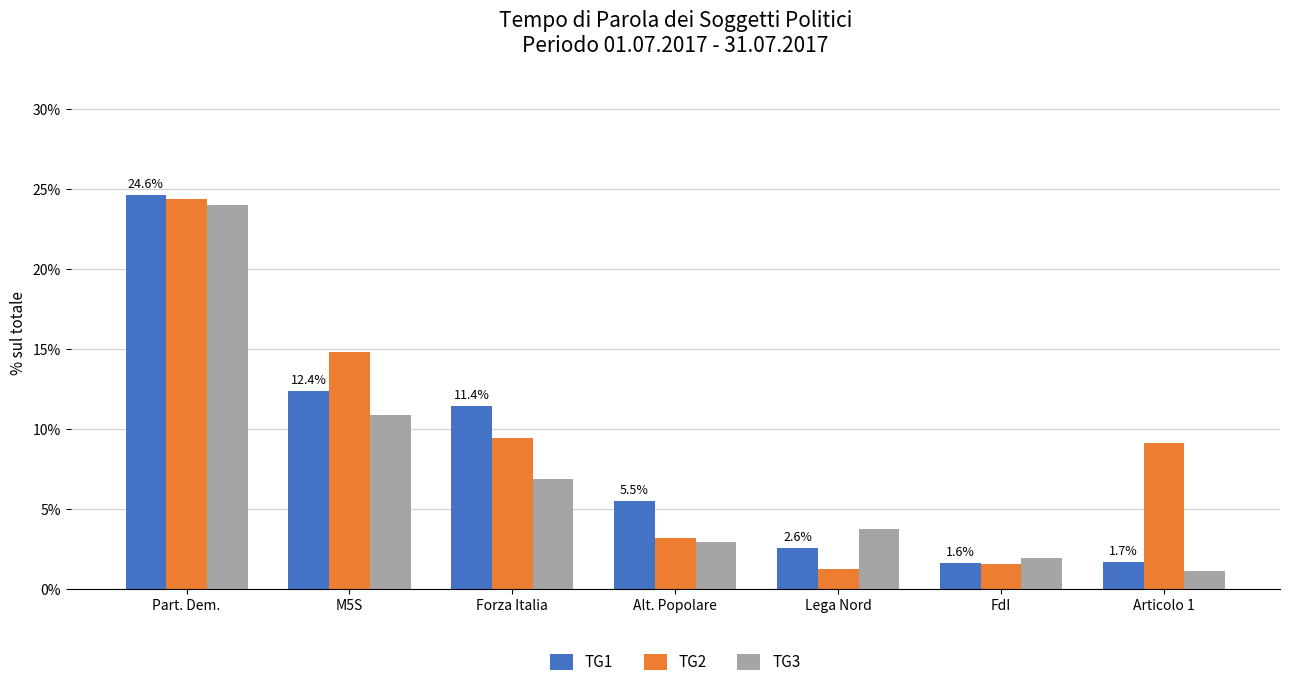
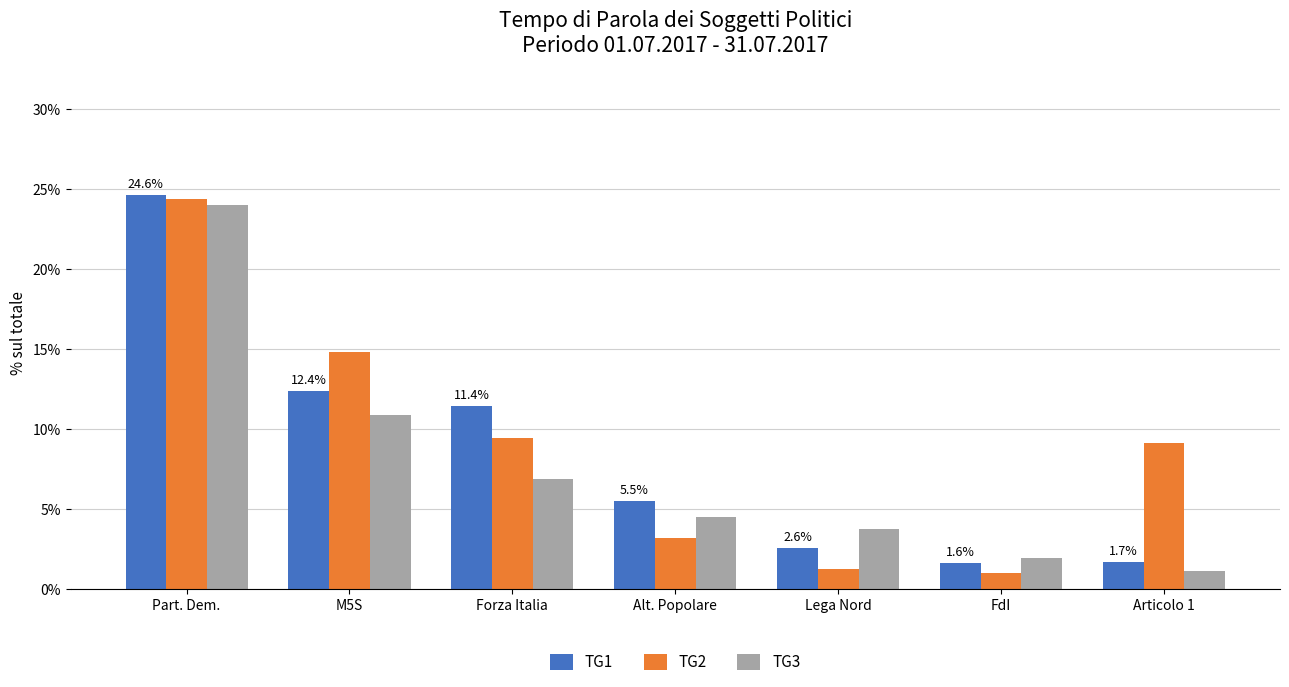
  {
    "TG1": {
      "Part. Dem.": "24.6%",
      "M5S": "12.4%",
      "Forza Italia": "11.4%",
      "Alt. Popolare": "5.5%",
      "Lega Nord": "2.6%",
      "FdI": "1.6%",
      "Articolo 1": "1.7%"
    },
    "TG2": {
      "Part. Dem.": "24.4%",
      "M5S": "14.8%",
      "Forza Italia": "9.4%",
      "Alt. Popolare": "3.2%",
      "Lega Nord": "1.2%",
-     "FdI": "1.5%",
+     "FdI": "1.0%",
      "Articolo 1": "9.2%"
    },
    "TG3": {
      "Part. Dem.": "24.0%",
      "M5S": "10.9%",
      "Forza Italia": "6.9%",
-     "Alt. Popolare": "2.9%",
+     "Alt. Popolare": "4.5%",
      "Lega Nord": "3.8%",
      "FdI": "2.0%",
      "Articolo 1": "1.1%"
    }
  }
